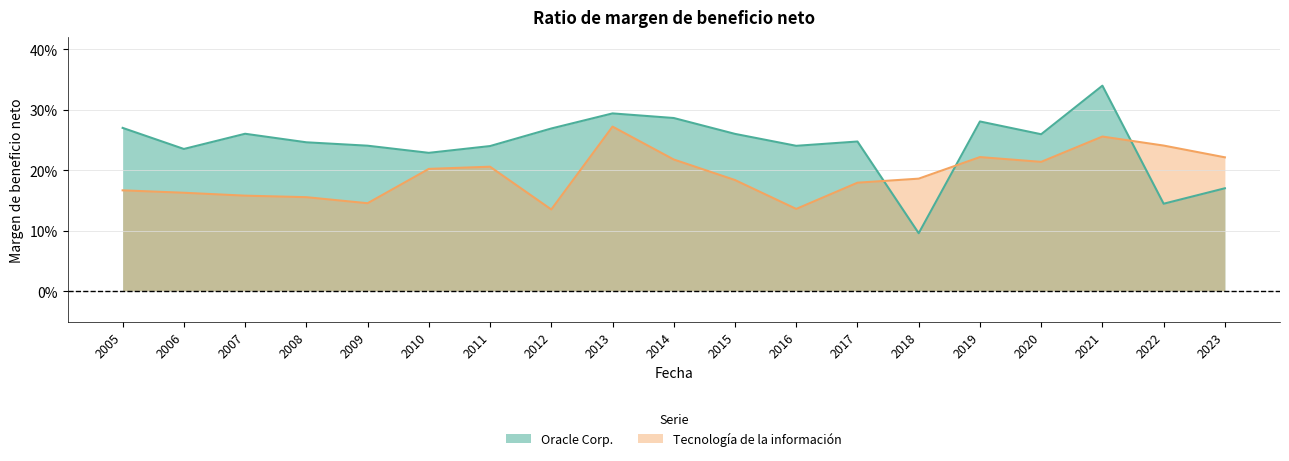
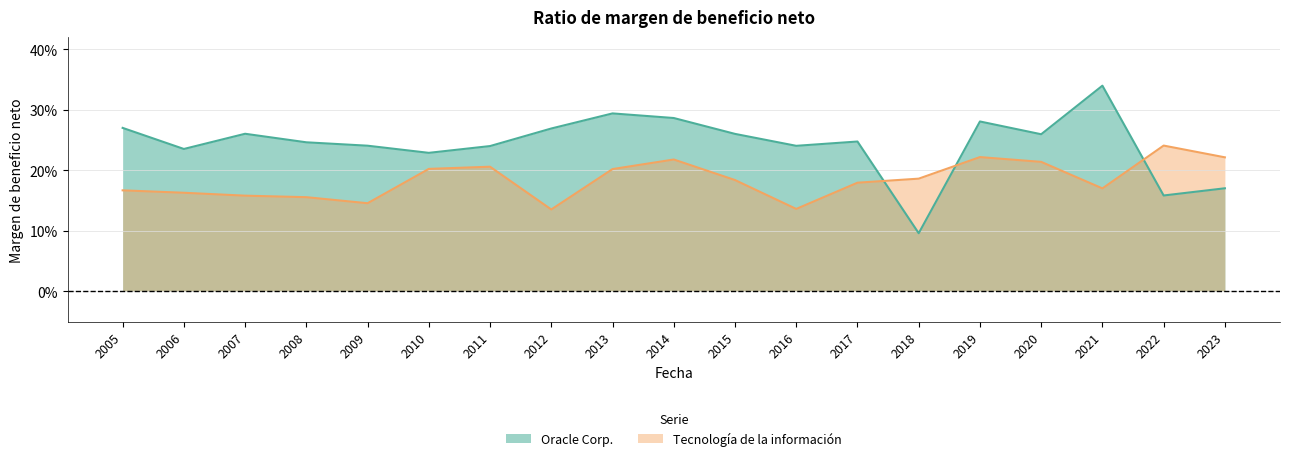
  {
    "Oracle Corp.": {
      "2005": "27%",
      "2006": "24%",
      "2007": "26%",
      "2008": "25%",
      "2009": "24%",
      "2010": "23%",
      "2011": "24%",
      "2012": "27%",
      "2013": "29%",
      "2014": "29%",
      "2015": "26%",
      "2016": "24%",
      "2017": "25%",
      "2018": "10%",
      "2019": "28%",
      "2020": "26%",
      "2021": "34%",
-     "2022": "14%",
+     "2022": "16%",
      "2023": "17%"
    },
    "Tecnología de la información": {
      "2005": "17%",
      "2006": "16%",
      "2007": "16%",
      "2008": "16%",
      "2009": "15%",
      "2010": "20%",
      "2011": "21%",
      "2012": "14%",
-     "2013": "27%",
+     "2013": "20%",
      "2014": "22%",
      "2015": "18%",
      "2016": "14%",
      "2017": "18%",
      "2018": "19%",
      "2019": "22%",
      "2020": "21%",
-     "2021": "26%",
+     "2021": "17%",
      "2022": "24%",
      "2023": "22%"
    }
  }
